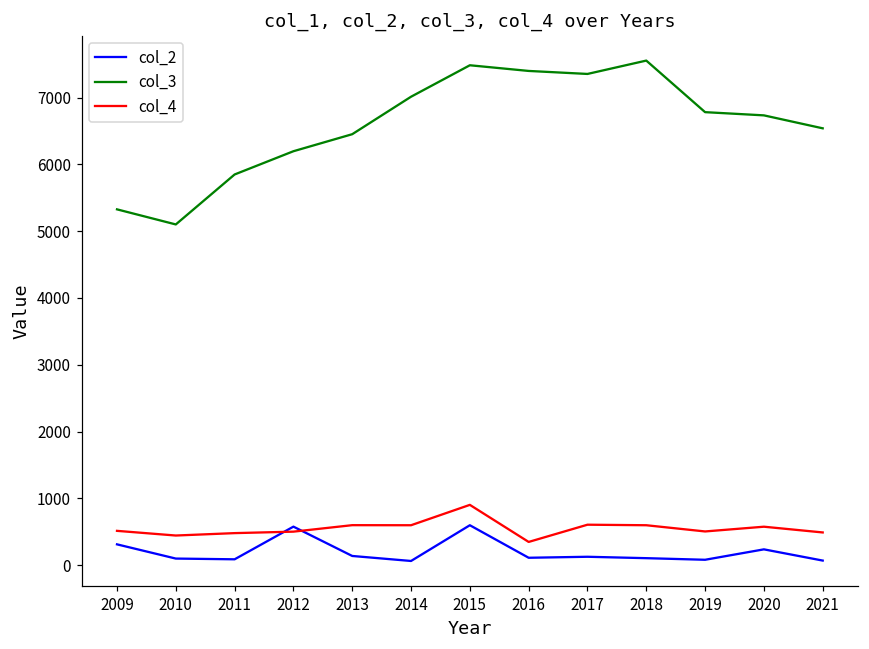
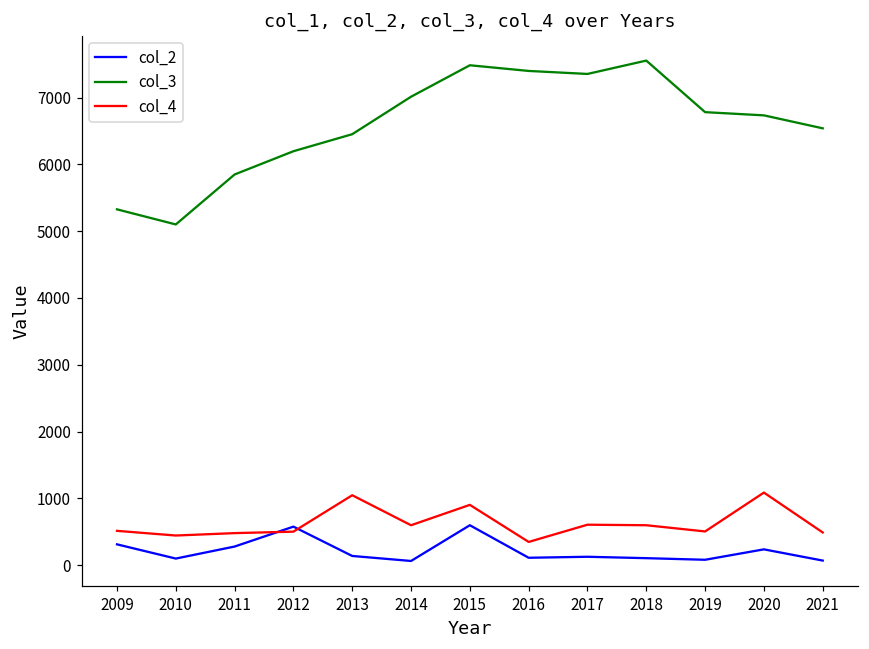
  {
    "col_2": {
      "2009": 300,
      "2010": 100,
-     "2011": 100,
+     "2011": 300,
      "2012": 600,
      "2013": 100,
      "2014": 100,
      "2015": 600,
      "2016": 100,
      "2017": 100,
      "2018": 100,
      "2019": 100,
      "2020": 200,
      "2021": 100
    },
    "col_3": {
      "2009": 5300,
      "2010": 5100,
      "2011": 5800,
      "2012": 6200,
      "2013": 6500,
      "2014": 7000,
      "2015": 7500,
      "2016": 7400,
      "2017": 7400,
      "2018": 7600,
      "2019": 6800,
      "2020": 6700,
      "2021": 6500
    },
    "col_4": {
      "2009": 500,
      "2010": 400,
      "2011": 500,
      "2012": 500,
-     "2013": 600,
+     "2013": 1000,
      "2014": 600,
      "2015": 900,
      "2016": 300,
      "2017": 600,
      "2018": 600,
      "2019": 500,
-     "2020": 600,
+     "2020": 1100,
      "2021": 500
    }
  }
